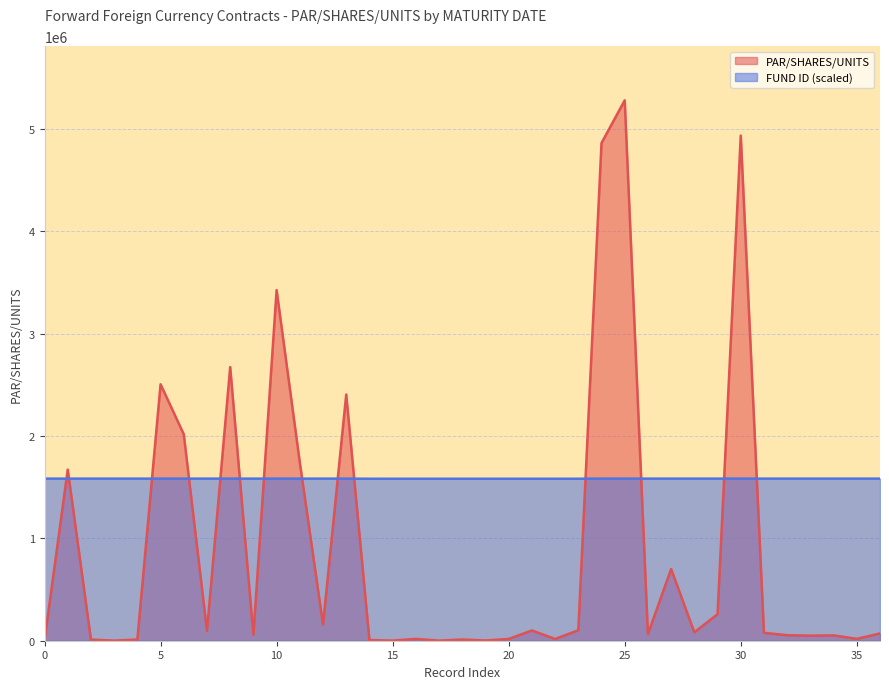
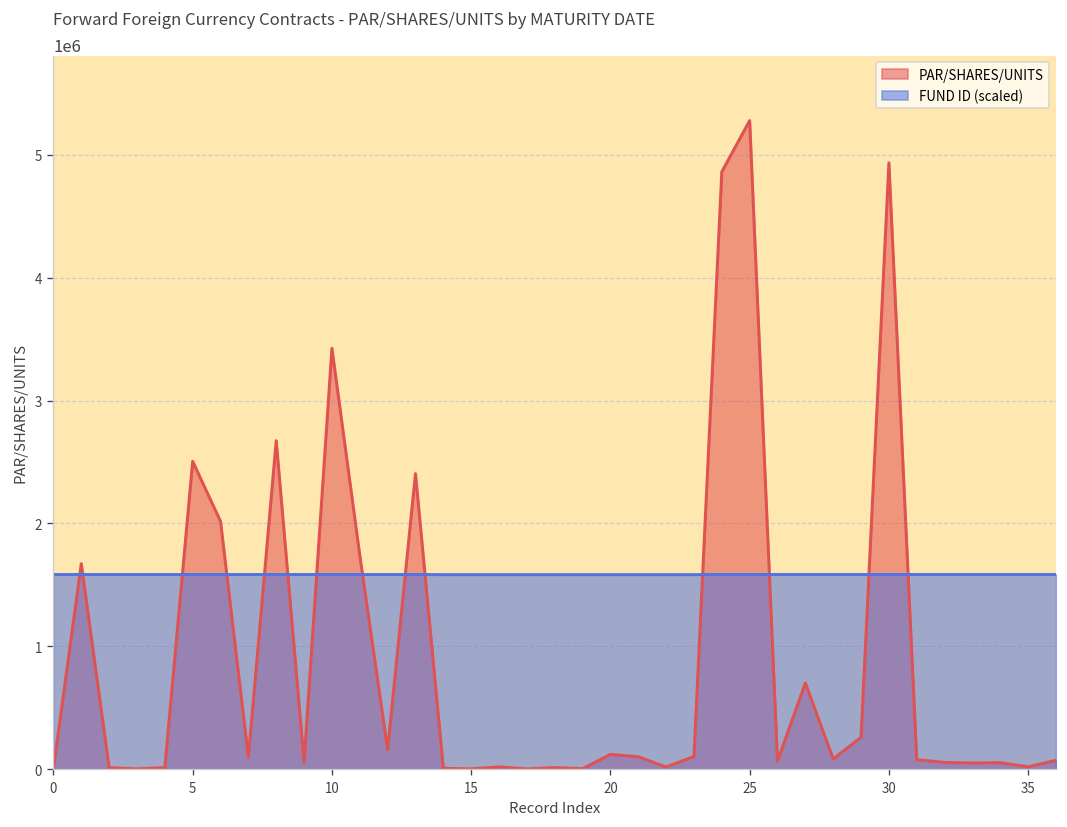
  {
    "PAR/SHARES/UNITS": {
      "0": 0,
      "5": 2510000,
      "10": 3430000,
      "15": 0,
-     "20": 20000,
+     "20": 120000,
      "25": 5280000,
      "30": 4930000,
      "35": 20000
    },
    "FUND ID (scaled)": {
      "0": 1580000,
      "5": 1580000,
      "10": 1580000,
      "15": 1580000,
      "20": 1580000,
      "25": 1580000,
      "30": 1580000,
      "35": 1580000
    }
  }
